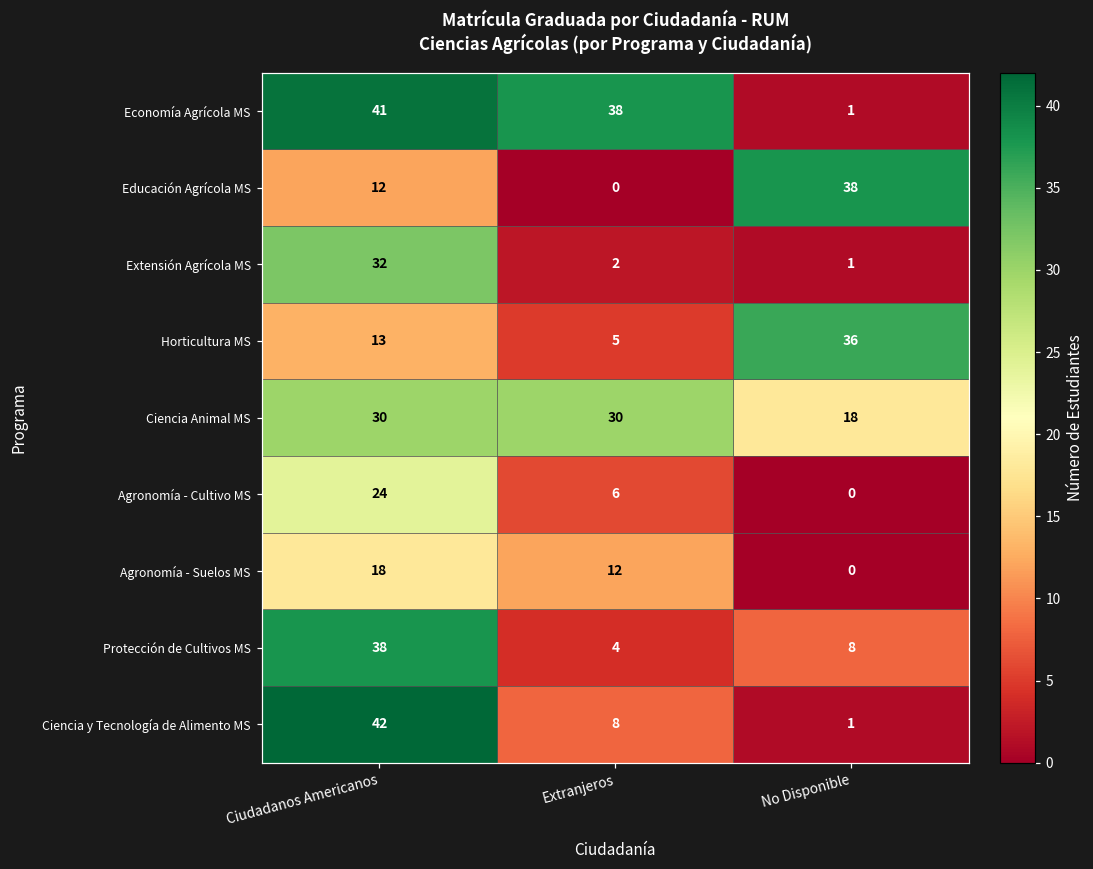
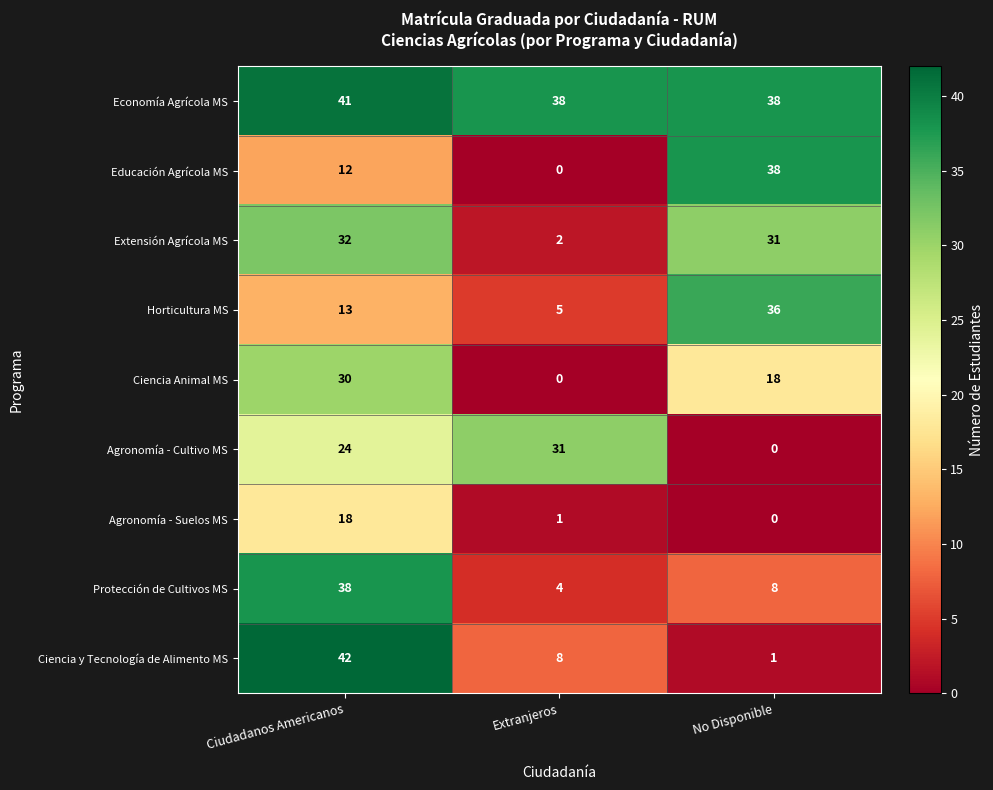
  {
    "Economía Agrícola MS": {
      "Ciudadanos Americanos": 41,
      "Extranjeros": 38,
-     "No Disponible": 1
+     "No Disponible": 38
    },
    "Educación Agrícola MS": {
      "Ciudadanos Americanos": 12,
      "Extranjeros": 0,
      "No Disponible": 38
    },
    "Extensión Agrícola MS": {
      "Ciudadanos Americanos": 32,
      "Extranjeros": 2,
-     "No Disponible": 1
+     "No Disponible": 31
    },
    "Horticultura MS": {
      "Ciudadanos Americanos": 13,
      "Extranjeros": 5,
      "No Disponible": 36
    },
    "Ciencia Animal MS": {
      "Ciudadanos Americanos": 30,
-     "Extranjeros": 30,
+     "Extranjeros": 0,
      "No Disponible": 18
    },
    "Agronomía - Cultivo MS": {
      "Ciudadanos Americanos": 24,
-     "Extranjeros": 6,
+     "Extranjeros": 31,
      "No Disponible": 0
    },
    "Agronomía - Suelos MS": {
      "Ciudadanos Americanos": 18,
-     "Extranjeros": 12,
+     "Extranjeros": 1,
      "No Disponible": 0
    },
    "Protección de Cultivos MS": {
      "Ciudadanos Americanos": 38,
      "Extranjeros": 4,
      "No Disponible": 8
    },
    "Ciencia y Tecnología de Alimento MS": {
      "Ciudadanos Americanos": 42,
      "Extranjeros": 8,
      "No Disponible": 1
    }
  }
